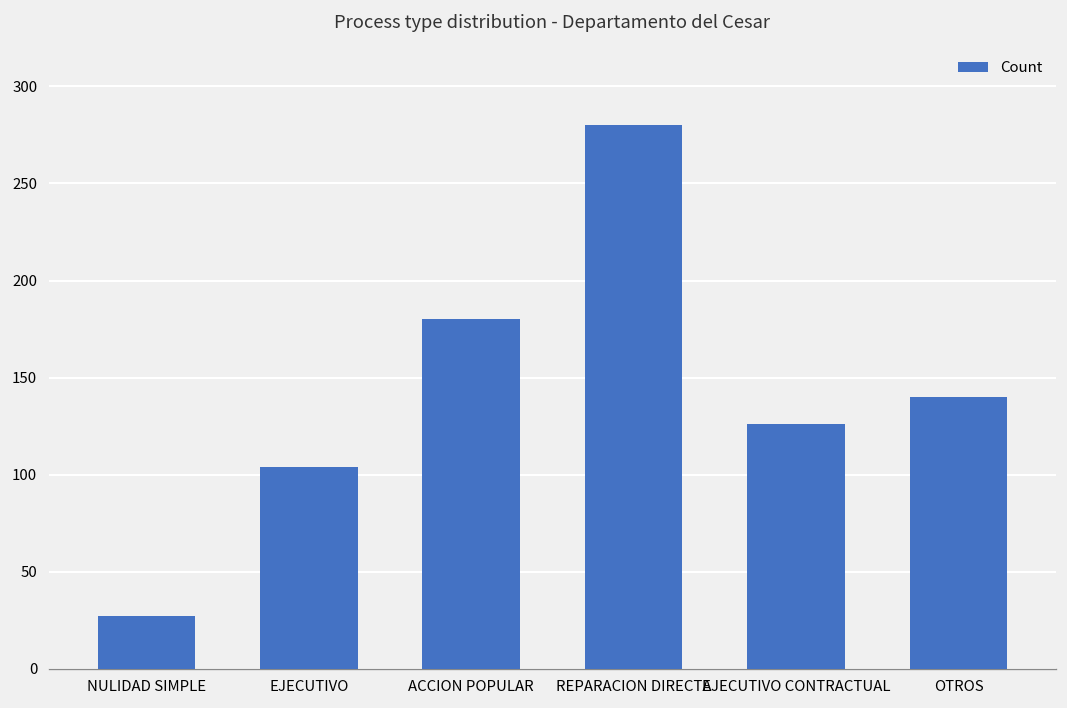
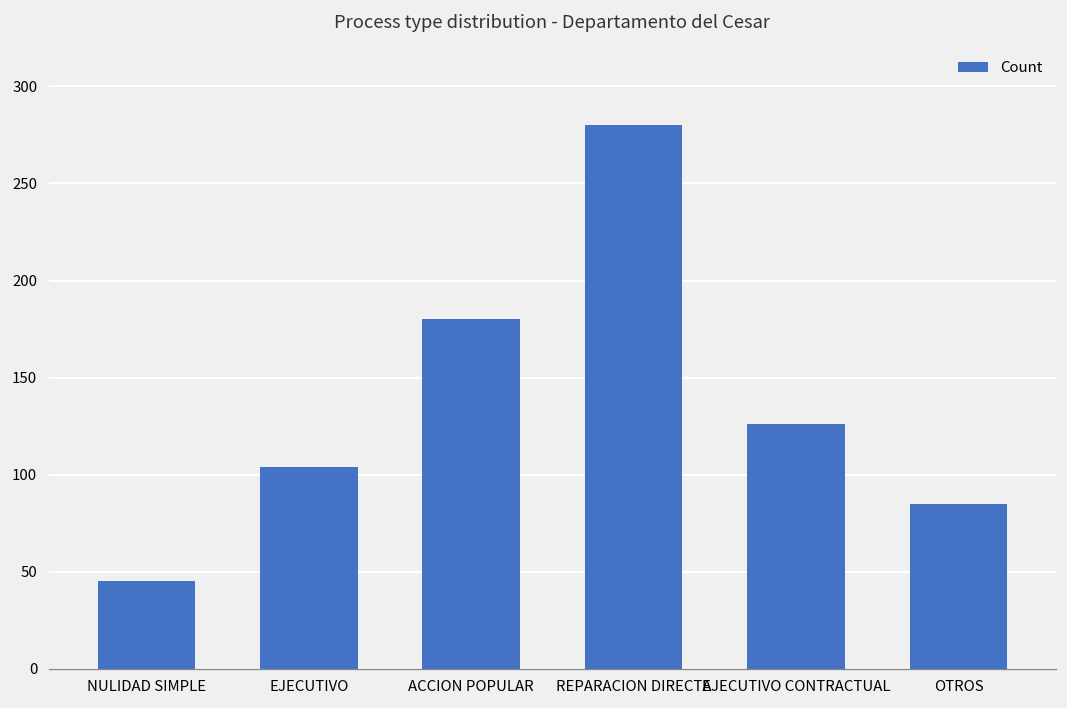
  {
-   "NULIDAD SIMPLE": 27,
+   "NULIDAD SIMPLE": 45,
    "EJECUTIVO": 104,
    "ACCION POPULAR": 180,
    "REPARACION DIRECTA": 280,
    "EJECUTIVO CONTRACTUAL": 126,
-   "OTROS": 140
+   "OTROS": 85
  }
